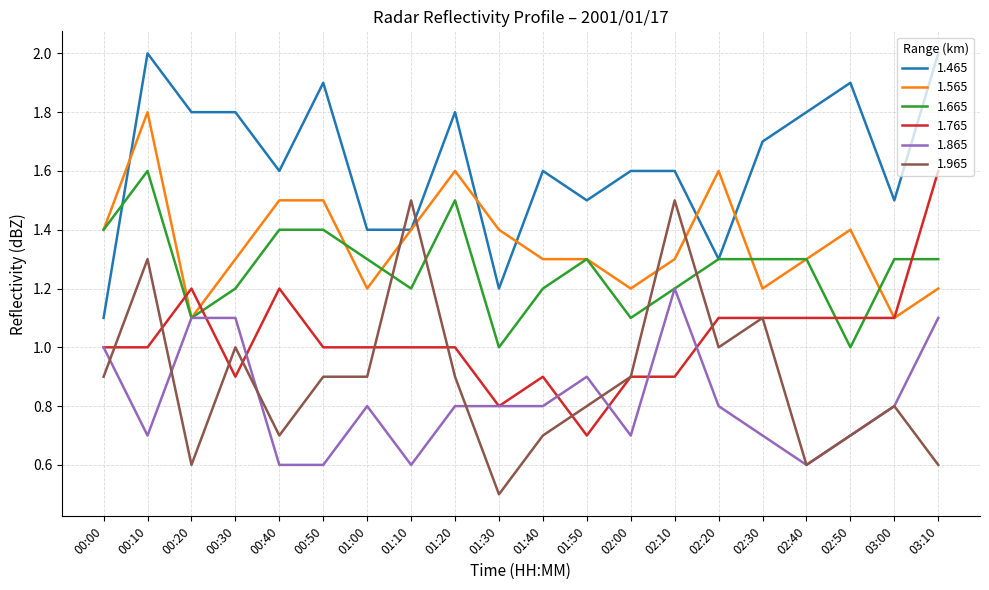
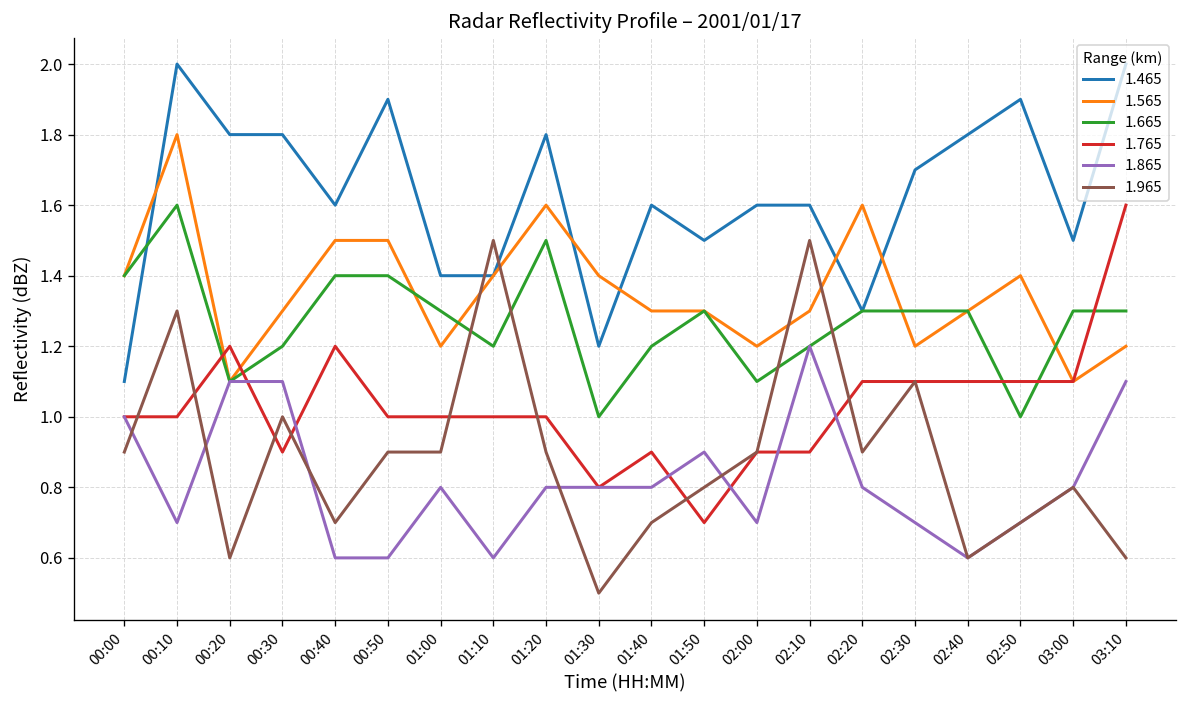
  {
    "1.465": {
      "00:00": 1.1,
      "00:10": 2.0,
      "00:20": 1.8,
      "00:30": 1.8,
      "00:40": 1.6,
      "00:50": 1.9,
      "01:00": 1.4,
      "01:20": 1.8,
      "01:30": 1.2,
      "01:40": 1.6,
      "01:50": 1.5,
      "02:00": 1.6,
      "02:10": 1.6,
      "02:30": 1.7,
      "02:40": 1.8,
      "02:50": 1.9,
      "03:00": 1.5
    },
    "1.565": {
      "00:10": 1.8,
      "00:30": 1.3,
      "00:40": 1.5,
      "00:50": 1.5,
      "01:00": 1.2,
      "01:20": 1.6,
      "01:30": 1.4,
      "01:40": 1.3,
      "02:00": 1.2,
      "02:10": 1.3,
      "02:20": 1.6,
      "02:30": 1.2,
      "02:50": 1.4,
      "03:10": 1.2
    },
    "1.665": {
      "00:10": 1.6,
      "00:30": 1.2,
      "00:40": 1.4,
      "00:50": 1.4,
      "01:00": 1.3,
      "01:10": 1.2,
      "01:20": 1.5,
      "01:30": 1.0,
      "01:40": 1.2,
      "02:00": 1.1,
      "02:30": 1.3,
      "02:50": 1.0,
      "03:00": 1.3,
      "03:10": 1.3
    },
    "1.765": {
      "00:10": 1.0,
      "00:20": 1.2,
      "00:30": 0.9,
      "00:40": 1.2,
      "00:50": 1.0,
      "01:00": 1.0,
      "01:10": 1.0,
      "01:20": 1.0,
      "01:40": 0.9,
      "01:50": 0.7,
      "02:10": 0.9,
      "02:20": 1.1,
      "02:40": 1.1,
      "02:50": 1.1
    },
    "1.865": {
      "00:10": 0.7,
      "00:30": 1.1,
      "00:40": 0.6,
      "00:50": 0.6,
      "01:00": 0.8,
      "01:10": 0.6,
      "01:20": 0.8,
      "01:40": 0.8,
      "01:50": 0.9,
      "02:00": 0.7,
      "02:20": 0.8,
      "02:30": 0.7,
      "03:10": 1.1
    },
    "1.965": {
      "00:00": 0.9,
      "00:10": 1.3,
      "00:20": 0.6,
      "00:30": 1.0,
      "00:40": 0.7,
      "00:50": 0.9,
      "01:00": 0.9,
      "01:10": 1.5,
      "01:20": 0.9,
      "01:30": 0.5,
      "01:40": 0.7,
      "01:50": 0.8,
      "02:10": 1.5,
-     "02:20": 1.0,
+     "02:20": 0.9,
      "03:10": 0.6
    }
  }
